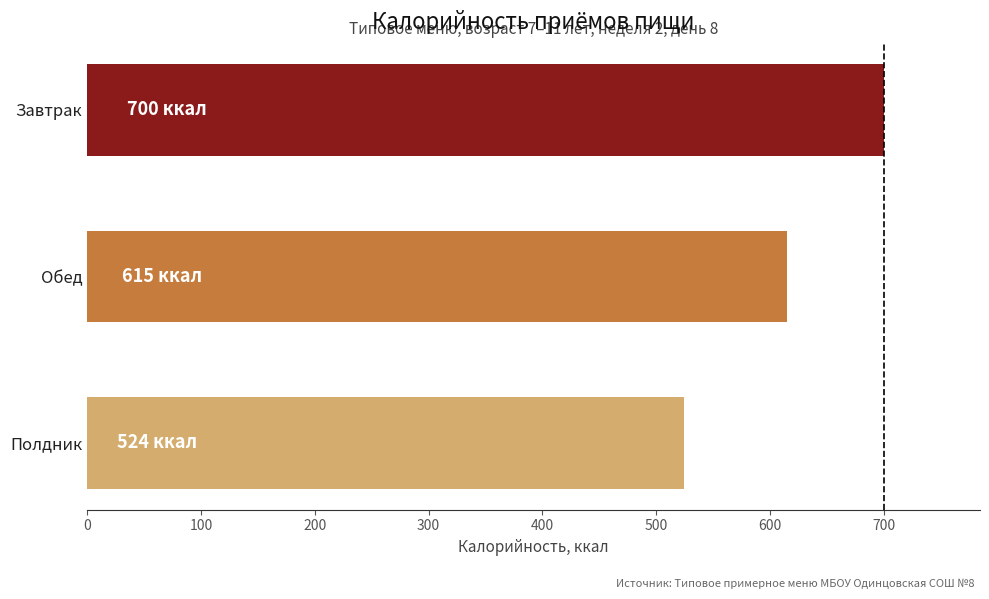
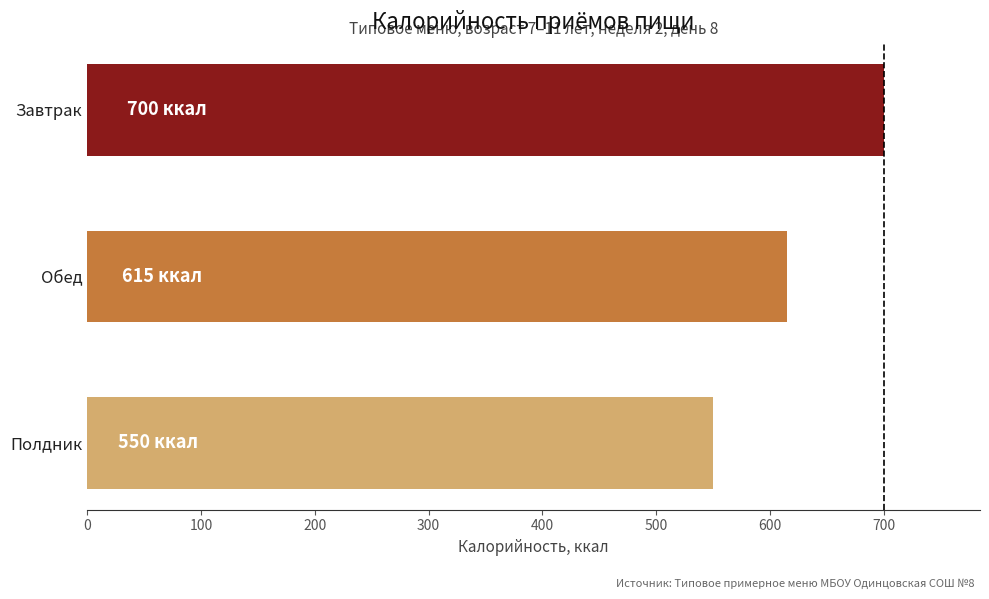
  {
    "Завтрак": 700,
    "Обед": 615,
-   "Полдник": 524
+   "Полдник": 550
  }
